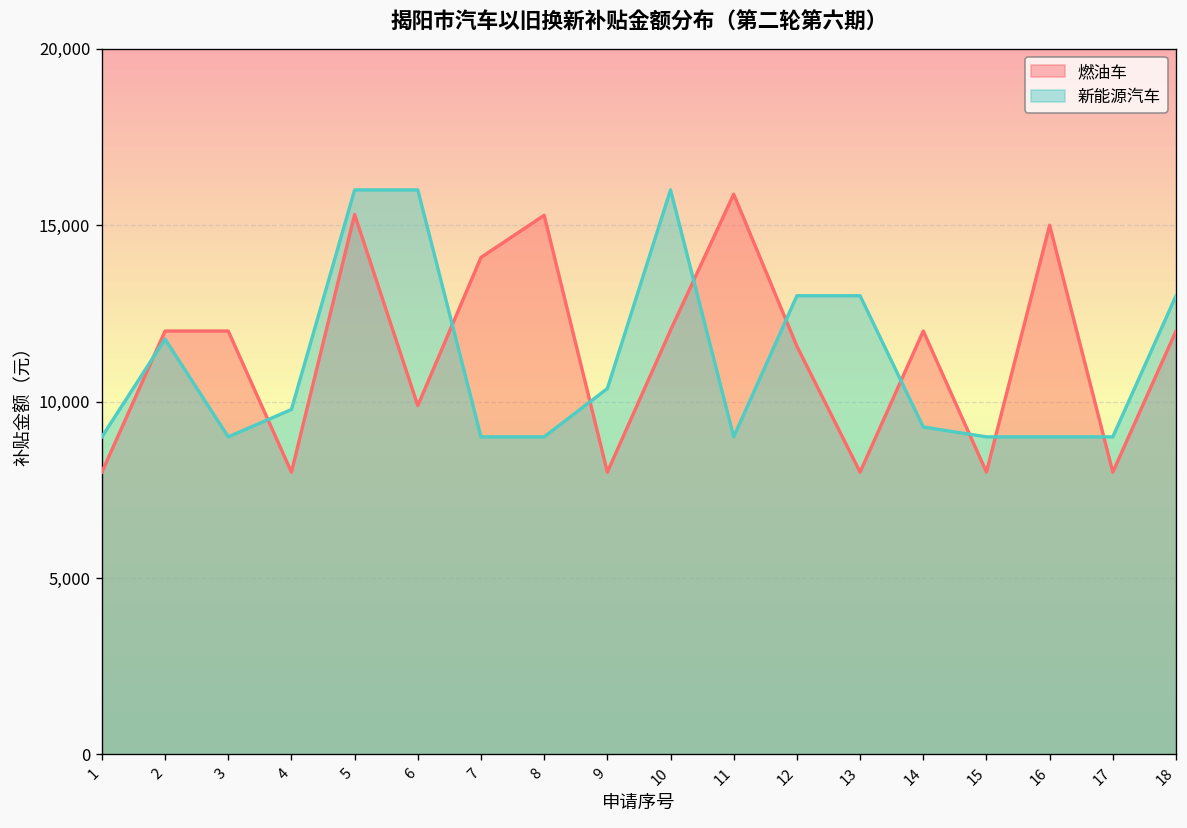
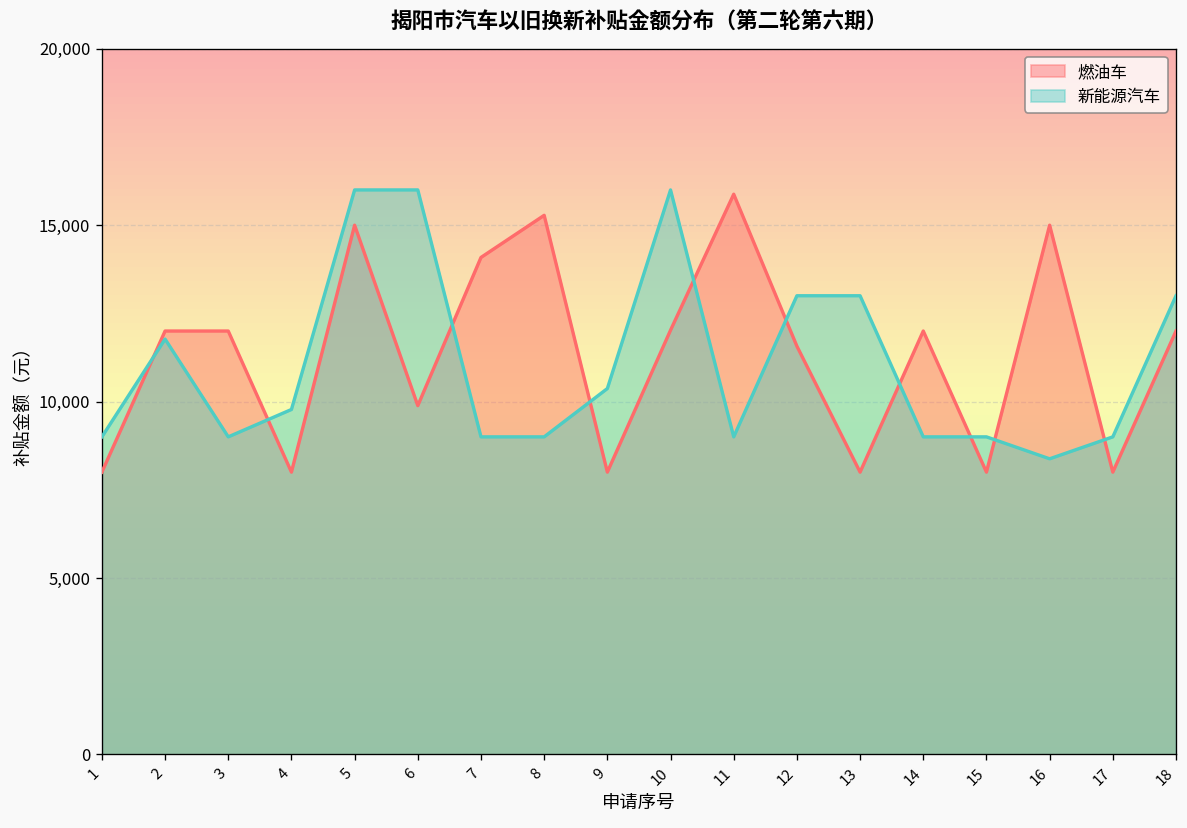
  {
    "燃油车": {
      "1": "8,000",
      "2": "12,000",
      "3": "12,000",
      "4": "8,000",
-     "5": "15,300",
+     "5": "15,000",
      "6": "9,900",
      "7": "14,100",
      "8": "15,300",
      "9": "8,000",
      "10": "12,000",
      "11": "15,900",
      "12": "11,600",
      "13": "8,000",
      "14": "12,000",
      "15": "8,000",
      "16": "15,000",
      "17": "8,000",
      "18": "12,000"
    },
    "新能源汽车": {
      "1": "9,000",
      "2": "11,800",
      "3": "9,000",
      "4": "9,800",
      "5": "16,000",
      "6": "16,000",
      "7": "9,000",
      "8": "9,000",
      "9": "10,400",
      "10": "16,000",
      "11": "9,000",
      "12": "13,000",
      "13": "13,000",
-     "14": "9,300",
+     "14": "9,000",
      "15": "9,000",
-     "16": "9,000",
+     "16": "8,400",
      "17": "9,000",
      "18": "13,000"
    }
  }
